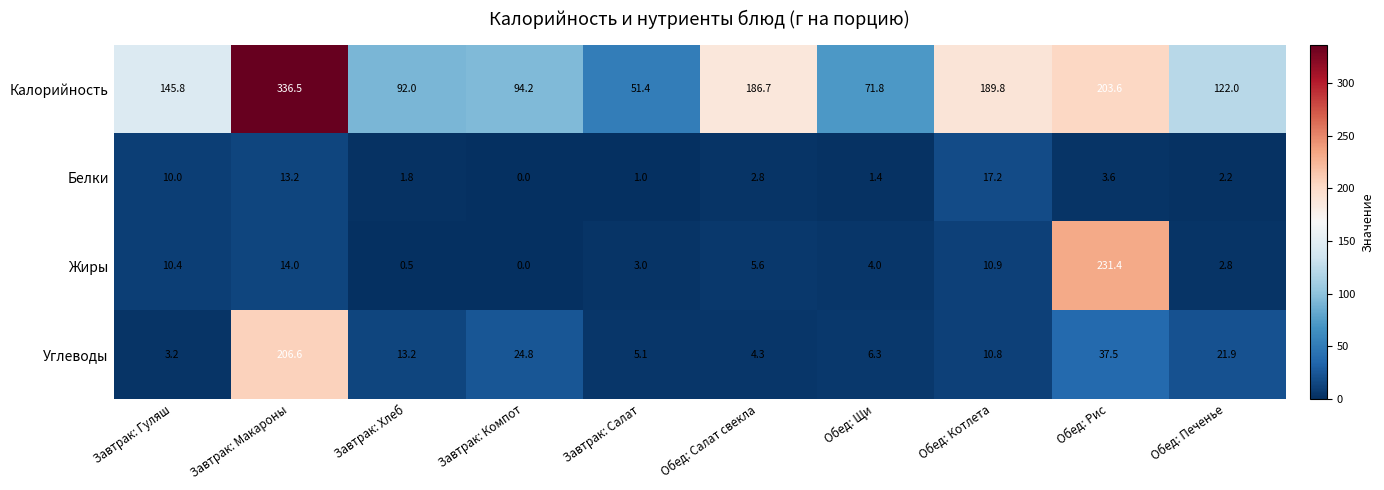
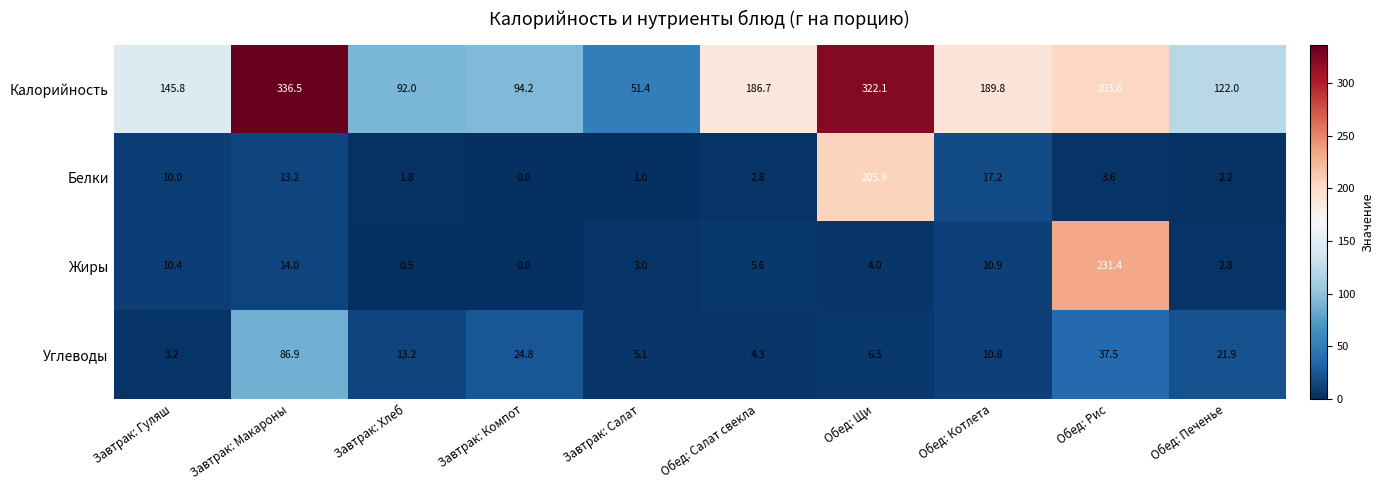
  {
    "Калорийность": {
      "Завтрак: Гуляш": 145.8,
      "Завтрак: Макароны": 336.5,
      "Завтрак: Хлеб": 92.0,
      "Завтрак: Компот": 94.2,
      "Завтрак: Салат": 51.4,
      "Обед: Салат свекла": 186.7,
-     "Обед: Щи": 71.8,
+     "Обед: Щи": 322.1,
      "Обед: Котлета": 189.8,
      "Обед: Рис": 203.6,
      "Обед: Печенье": 122.0
    },
    "Белки": {
      "Завтрак: Гуляш": 10.0,
      "Завтрак: Макароны": 13.2,
      "Завтрак: Хлеб": 1.8,
      "Завтрак: Компот": 0.0,
      "Завтрак: Салат": 1.0,
      "Обед: Салат свекла": 2.8,
-     "Обед: Щи": 1.4,
+     "Обед: Щи": 205.9,
      "Обед: Котлета": 17.2,
      "Обед: Рис": 3.6,
      "Обед: Печенье": 2.2
    },
    "Жиры": {
      "Завтрак: Гуляш": 10.4,
      "Завтрак: Макароны": 14.0,
      "Завтрак: Хлеб": 0.5,
      "Завтрак: Компот": 0.0,
      "Завтрак: Салат": 3.0,
      "Обед: Салат свекла": 5.6,
      "Обед: Щи": 4.0,
      "Обед: Котлета": 10.9,
      "Обед: Рис": 231.4,
      "Обед: Печенье": 2.8
    },
    "Углеводы": {
      "Завтрак: Гуляш": 3.2,
-     "Завтрак: Макароны": 206.6,
+     "Завтрак: Макароны": 86.9,
      "Завтрак: Хлеб": 13.2,
      "Завтрак: Компот": 24.8,
      "Завтрак: Салат": 5.1,
      "Обед: Салат свекла": 4.3,
      "Обед: Щи": 6.3,
      "Обед: Котлета": 10.8,
      "Обед: Рис": 37.5,
      "Обед: Печенье": 21.9
    }
  }
